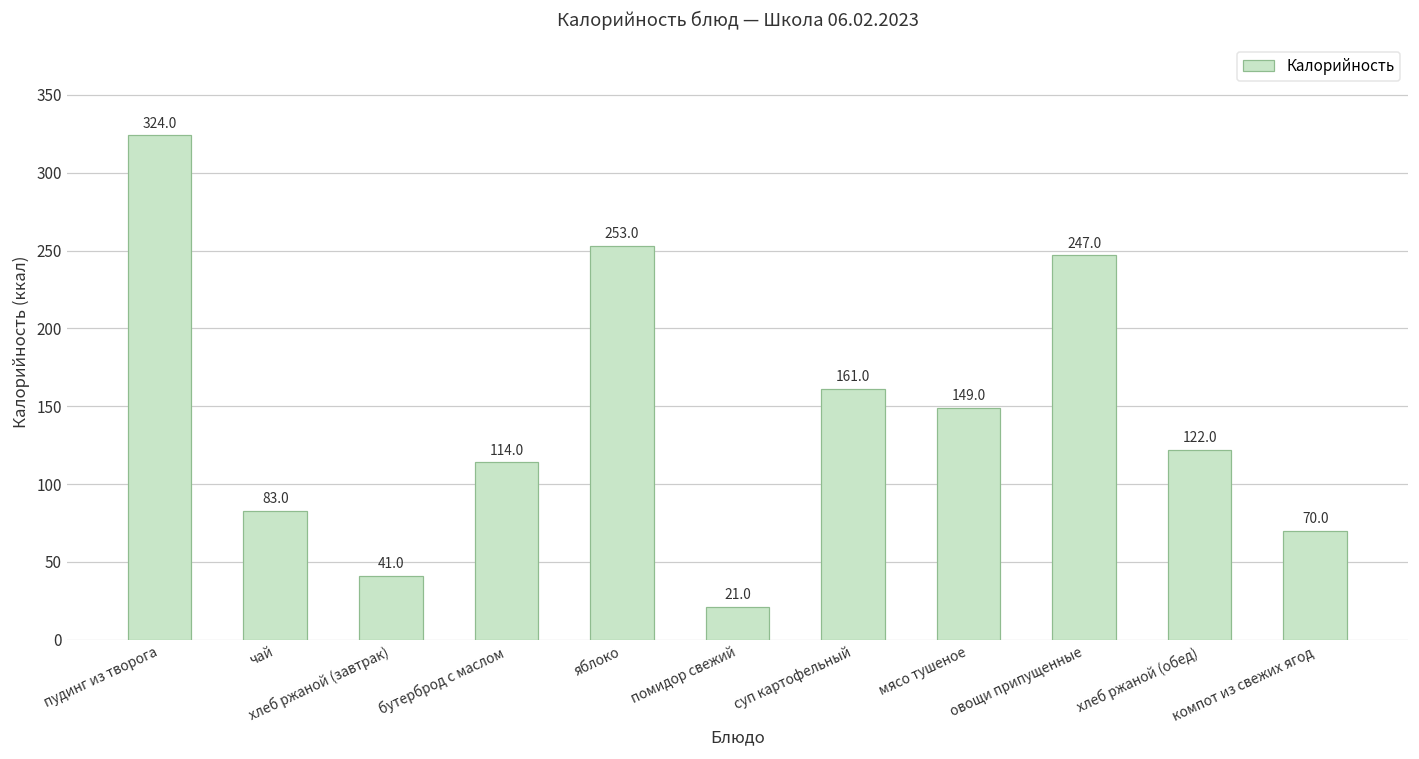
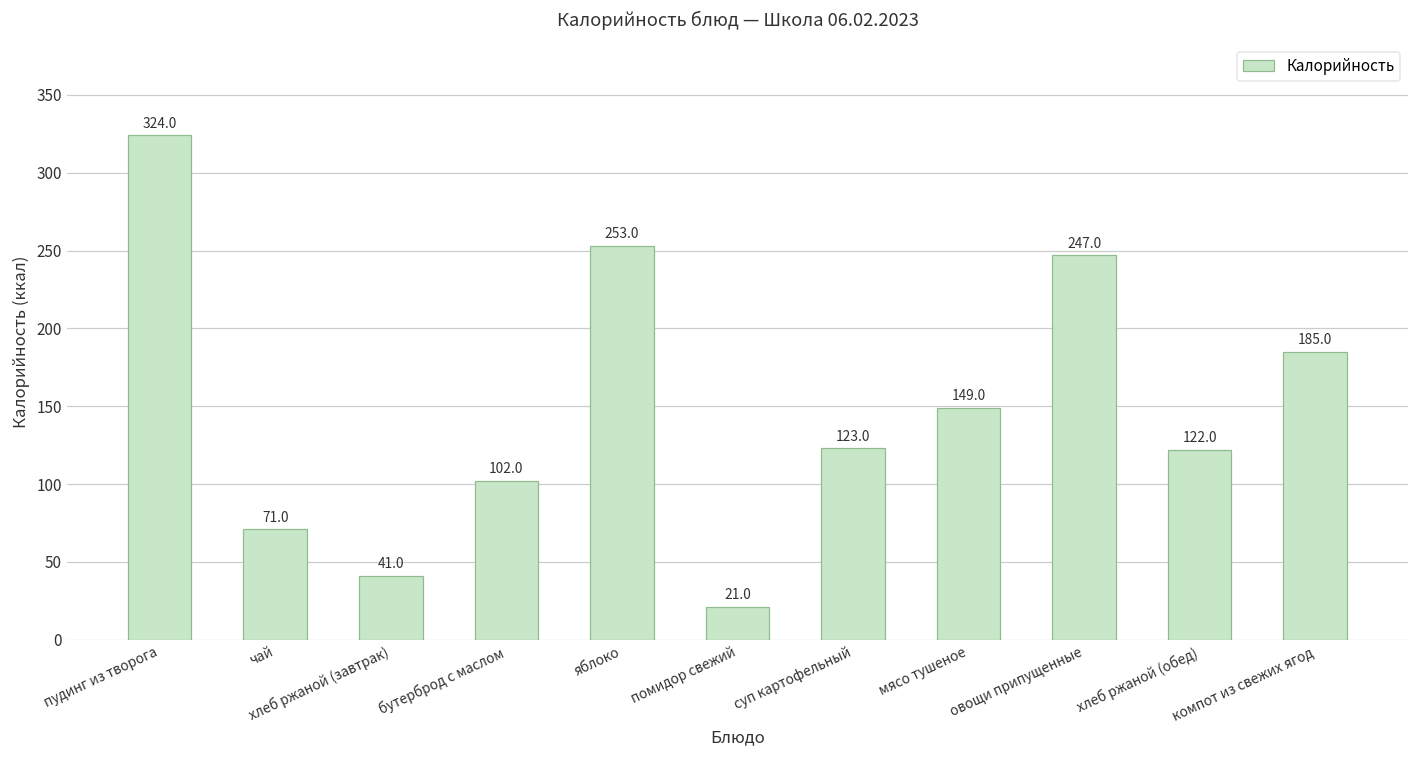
  {
    "пудинг из творога": 324.0,
-   "чай": 83.0,
+   "чай": 71.0,
    "хлеб ржаной (завтрак)": 41.0,
-   "бутерброд с маслом": 114.0,
+   "бутерброд с маслом": 102.0,
    "яблоко": 253.0,
    "помидор свежий": 21.0,
-   "суп картофельный": 161.0,
+   "суп картофельный": 123.0,
    "мясо тушеное": 149.0,
    "овощи припущенные": 247.0,
    "хлеб ржаной (обед)": 122.0,
-   "компот из свежих ягод": 70.0
+   "компот из свежих ягод": 185.0
  }
